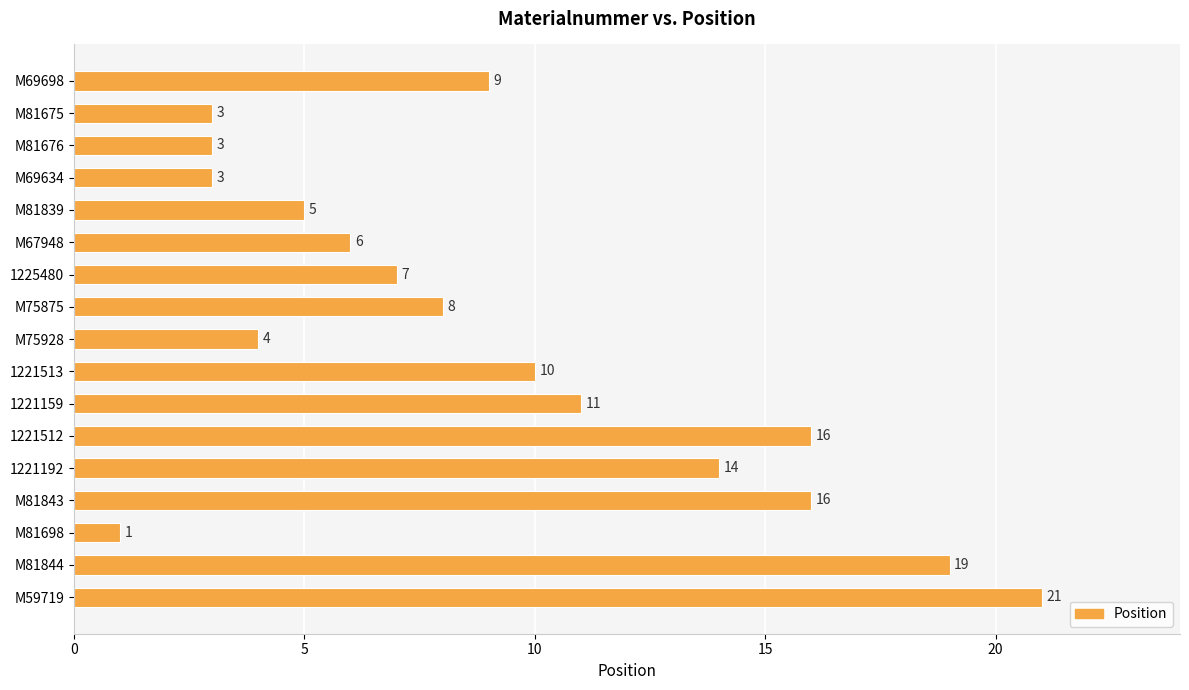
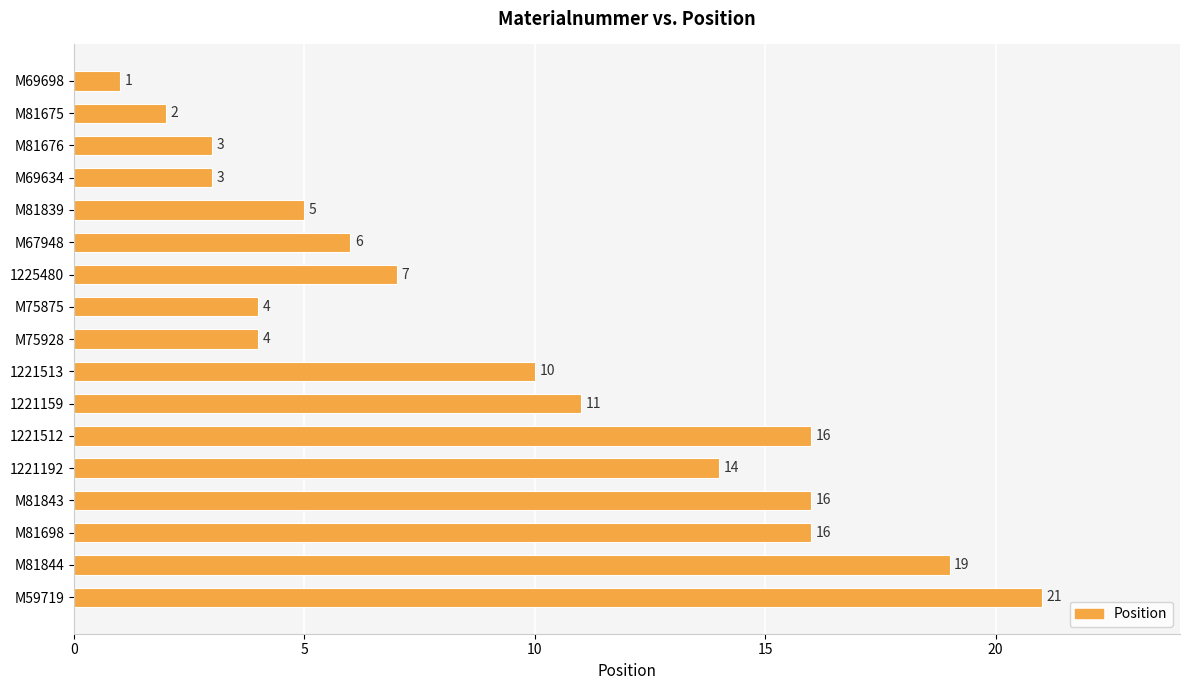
  {
-   "M69698": 9,
-   "M81675": 3,
+   "M69698": 1,
+   "M81675": 2,
    "M81676": 3,
    "M69634": 3,
    "M81839": 5,
    "M67948": 6,
    "1225480": 7,
-   "M75875": 8,
+   "M75875": 4,
    "M75928": 4,
    "1221513": 10,
    "1221159": 11,
    "1221512": 16,
    "1221192": 14,
    "M81843": 16,
-   "M81698": 1,
+   "M81698": 16,
    "M81844": 19,
    "M59719": 21
  }
